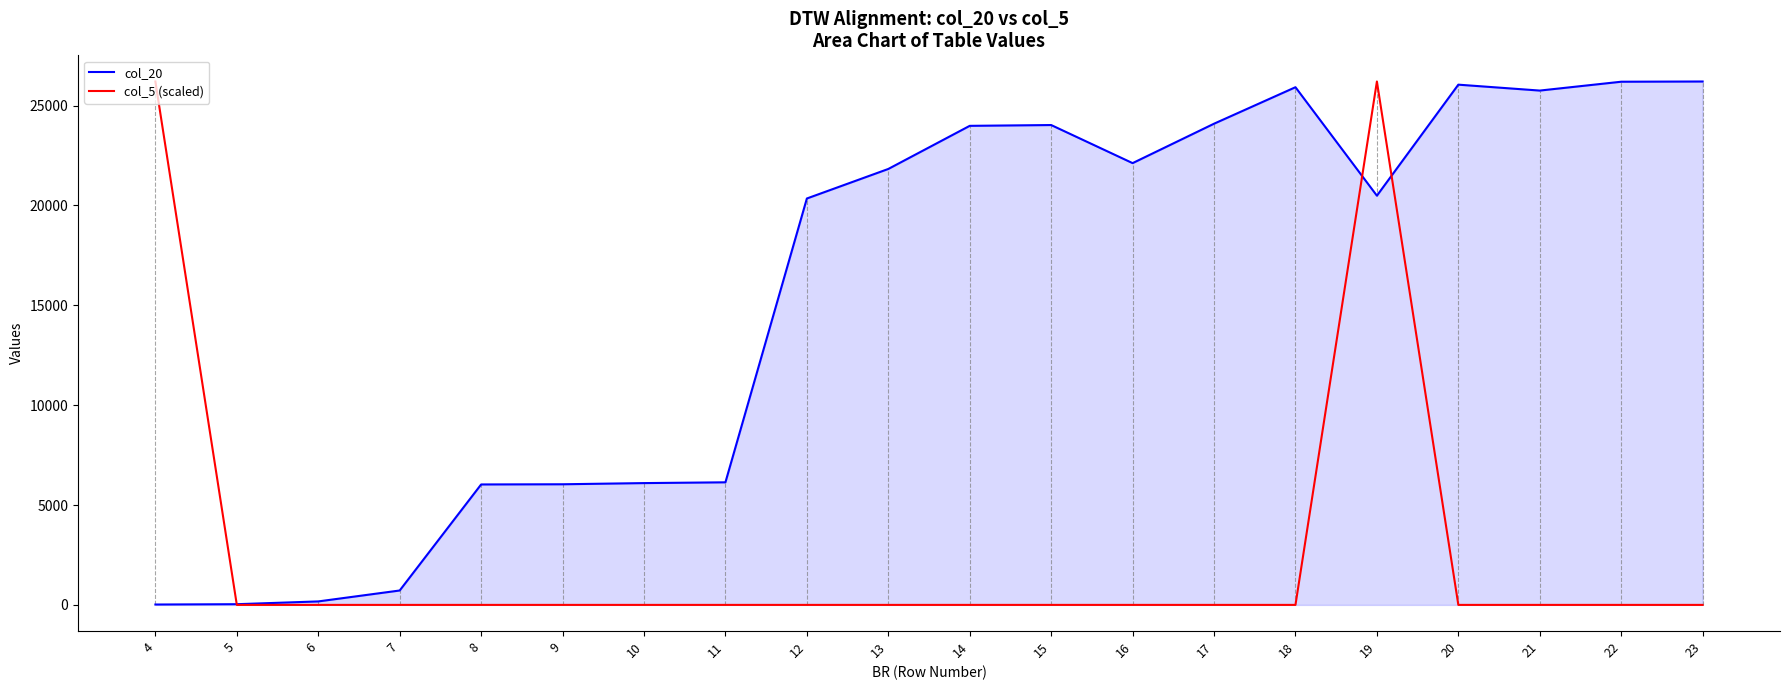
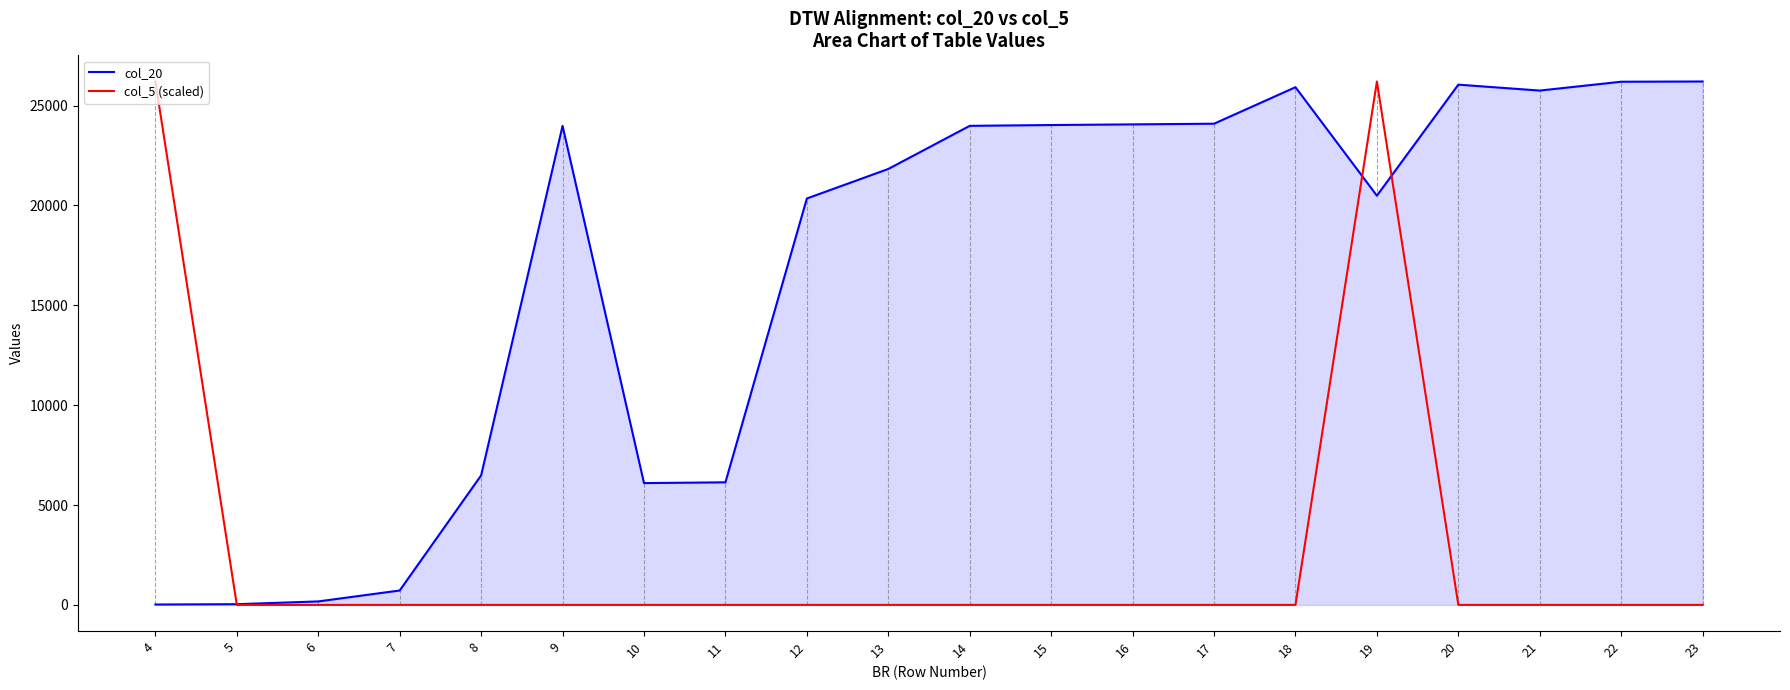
  {
    "col_20": {
-     "8": 6000,
-     "9": 6000,
-     "16": 22100
+     "8": 6500,
+     "9": 24000,
+     "16": 24100
    }
  }
